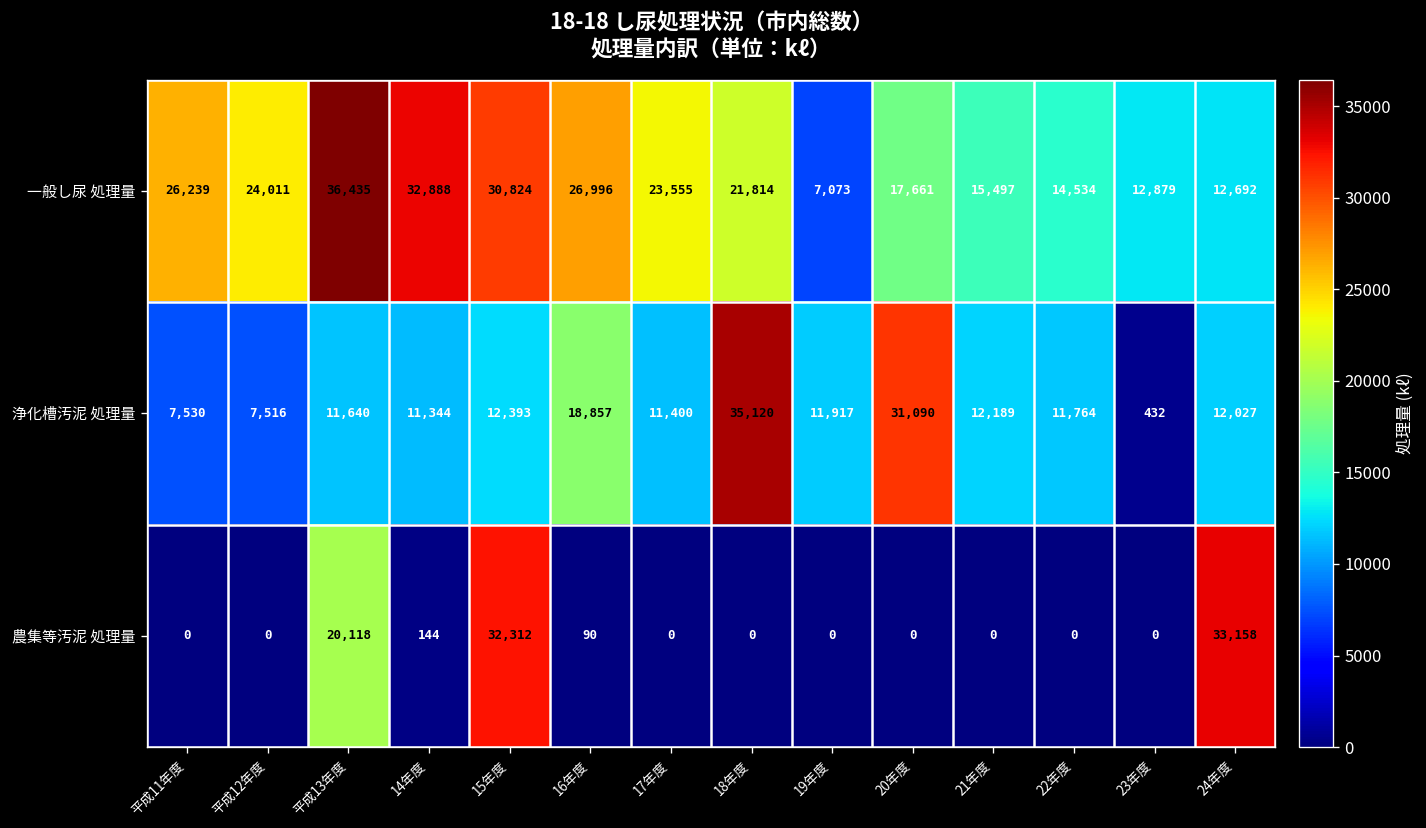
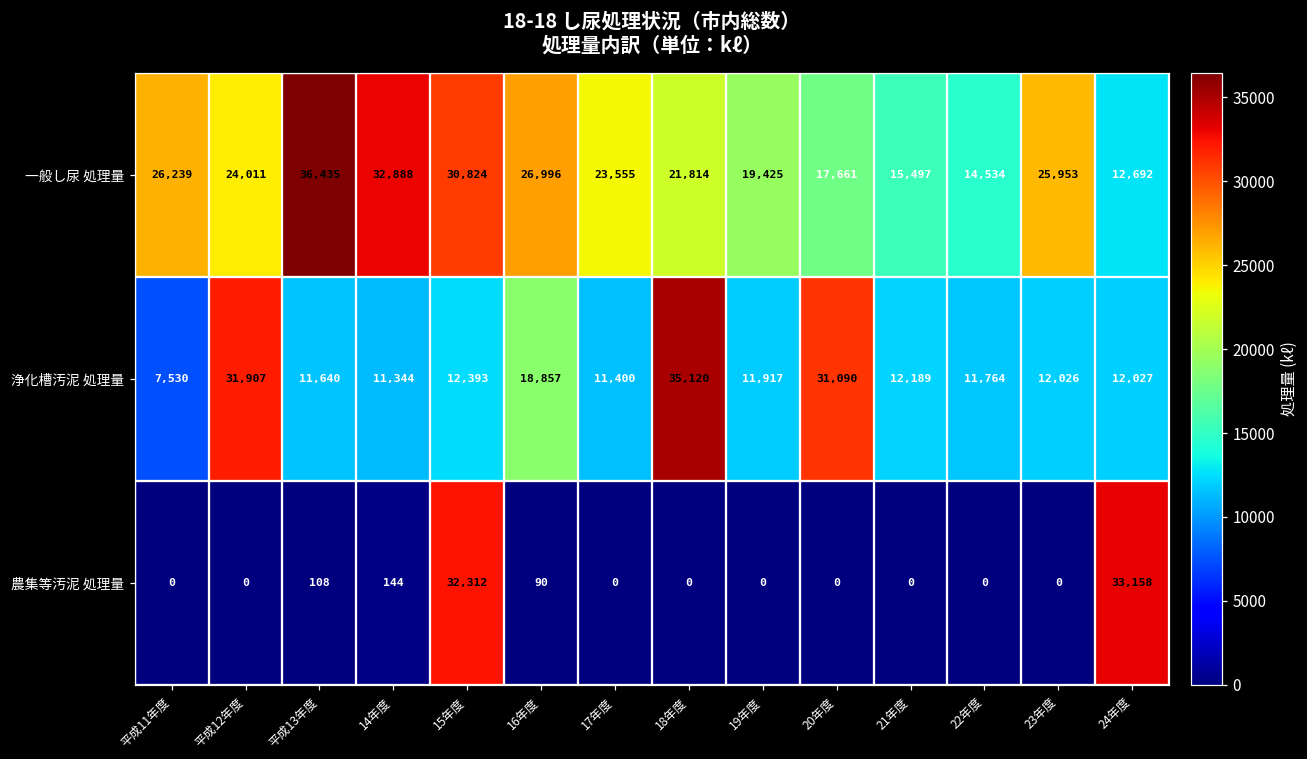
  {
    "一般し尿 処理量": {
      "平成11年度": "26,239",
      "平成12年度": "24,011",
      "平成13年度": "36,435",
      "14年度": "32,888",
      "15年度": "30,824",
      "16年度": "26,996",
      "17年度": "23,555",
      "18年度": "21,814",
-     "19年度": "7,073",
+     "19年度": "19,425",
      "20年度": "17,661",
      "21年度": "15,497",
      "22年度": "14,534",
-     "23年度": "12,879",
+     "23年度": "25,953",
      "24年度": "12,692"
    },
    "浄化槽汚泥 処理量": {
      "平成11年度": "7,530",
-     "平成12年度": "7,516",
+     "平成12年度": "31,907",
      "平成13年度": "11,640",
      "14年度": "11,344",
      "15年度": "12,393",
      "16年度": "18,857",
      "17年度": "11,400",
      "18年度": "35,120",
      "19年度": "11,917",
      "20年度": "31,090",
      "21年度": "12,189",
      "22年度": "11,764",
-     "23年度": "432",
+     "23年度": "12,026",
      "24年度": "12,027"
    },
    "農集等汚泥 処理量": {
      "平成11年度": "0",
      "平成12年度": "0",
-     "平成13年度": "20,118",
+     "平成13年度": "108",
      "14年度": "144",
      "15年度": "32,312",
      "16年度": "90",
      "17年度": "0",
      "18年度": "0",
      "19年度": "0",
      "20年度": "0",
      "21年度": "0",
      "22年度": "0",
      "23年度": "0",
      "24年度": "33,158"
    }
  }
